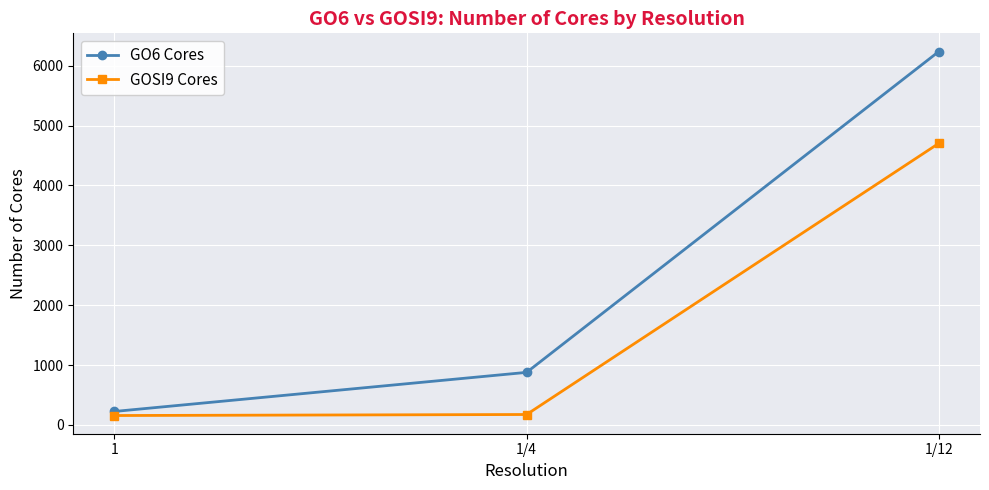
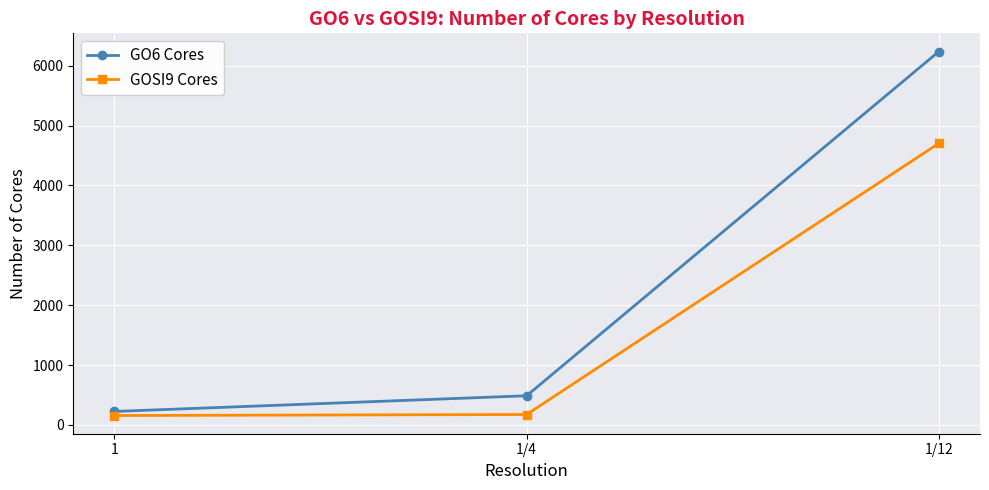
  {
    "GO6 Cores": {
      "1": 200,
-     "1/4": 900,
+     "1/4": 500,
      "1/12": 6200
    },
    "GOSI9 Cores": {
      "1": 200,
      "1/4": 200,
      "1/12": 4700
    }
  }
